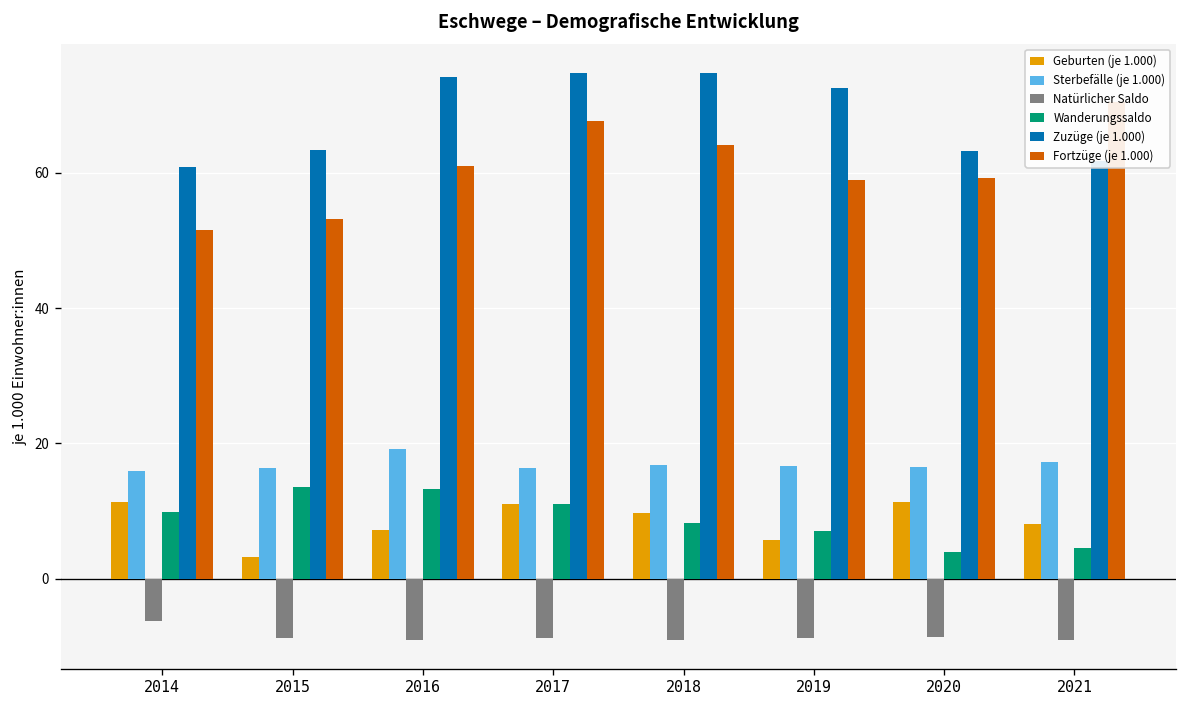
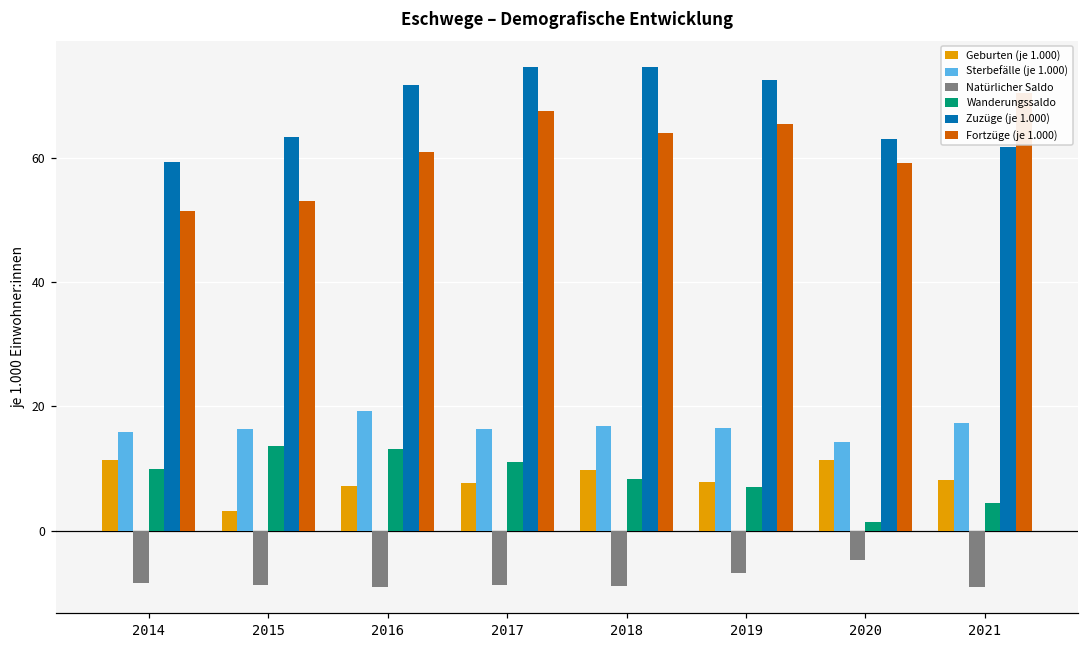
  {
    "Geburten (je 1.000)": {
      "2014": 11,
      "2015": 3,
      "2016": 7,
-     "2017": 11,
+     "2017": 8,
      "2018": 10,
-     "2019": 6,
+     "2019": 8,
      "2020": 11,
      "2021": 8
    },
    "Sterbefälle (je 1.000)": {
      "2014": 16,
      "2015": 16,
      "2016": 19,
      "2017": 16,
      "2018": 17,
      "2019": 17,
-     "2020": 17,
+     "2020": 14,
      "2021": 17
    },
    "Natürlicher Saldo": {
-     "2014": -6,
+     "2014": -8,
      "2015": -9,
      "2016": -9,
      "2017": -9,
      "2018": -9,
-     "2019": -9,
-     "2020": -9,
+     "2019": -7,
+     "2020": -5,
      "2021": -9
    },
    "Wanderungssaldo": {
      "2014": 10,
      "2015": 14,
      "2016": 13,
      "2017": 11,
      "2018": 8,
      "2019": 7,
-     "2020": 4,
+     "2020": 1,
      "2021": 5
    },
    "Zuzüge (je 1.000)": {
-     "2014": 61,
+     "2014": 59,
      "2015": 63,
-     "2016": 74,
+     "2016": 72,
      "2017": 75,
      "2018": 75,
      "2019": 73,
      "2020": 63
    },
    "Fortzüge (je 1.000)": {
      "2014": 52,
      "2015": 53,
      "2016": 61,
      "2017": 68,
      "2018": 64,
-     "2019": 59,
+     "2019": 66,
      "2020": 59
    }
  }
